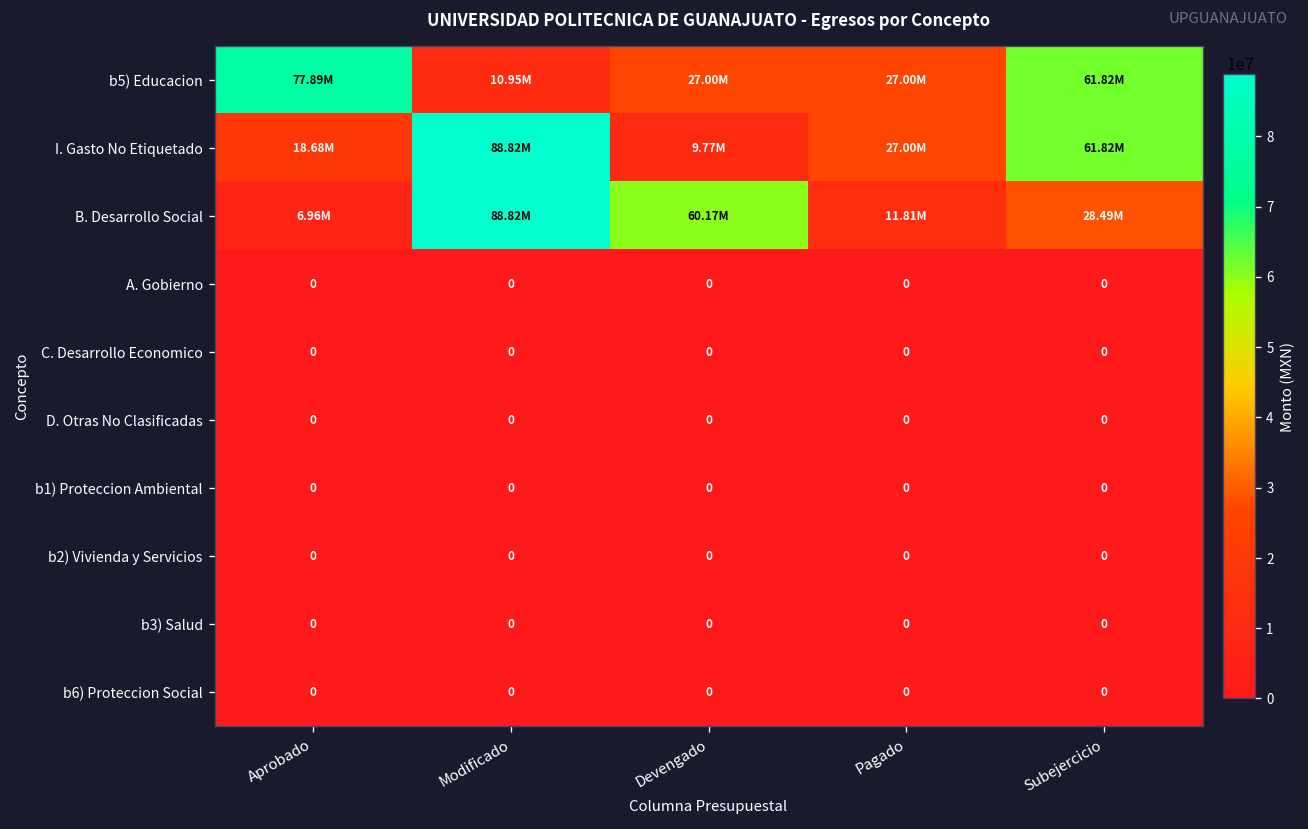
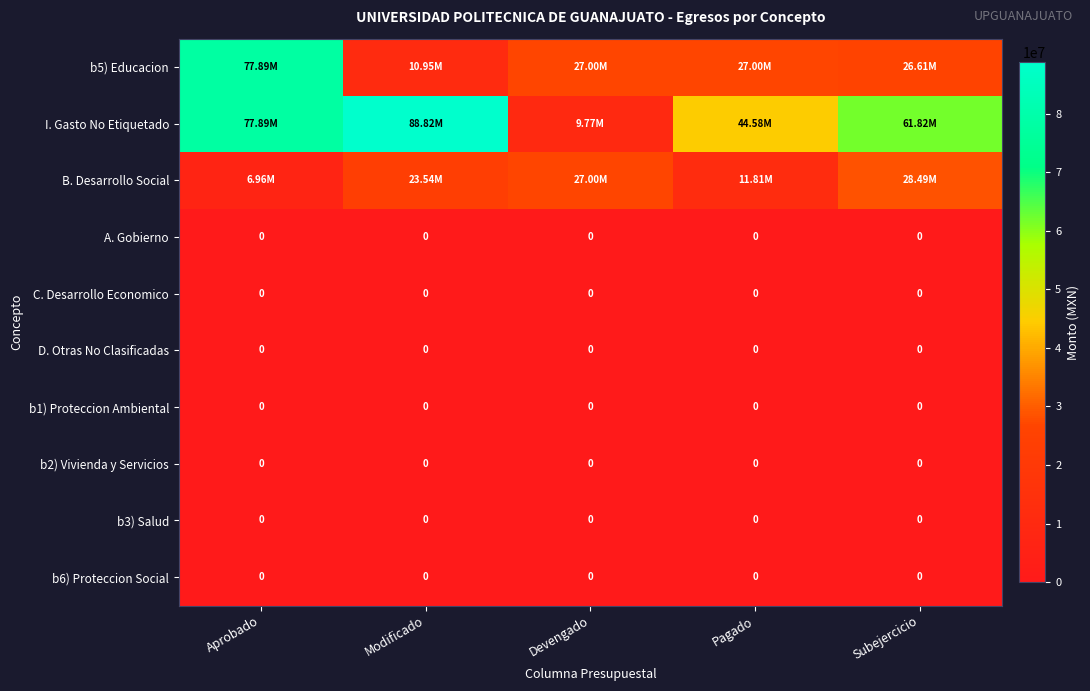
  {
    "b5) Educacion": {
      "Aprobado": "77.89M",
      "Modificado": "10.95M",
      "Devengado": "27.00M",
      "Pagado": "27.00M",
-     "Subejercicio": "61.82M"
+     "Subejercicio": "26.61M"
    },
    "I. Gasto No Etiquetado": {
-     "Aprobado": "18.68M",
+     "Aprobado": "77.89M",
      "Modificado": "88.82M",
      "Devengado": "9.77M",
-     "Pagado": "27.00M",
+     "Pagado": "44.58M",
      "Subejercicio": "61.82M"
    },
    "B. Desarrollo Social": {
      "Aprobado": "6.96M",
-     "Modificado": "88.82M",
-     "Devengado": "60.17M",
+     "Modificado": "23.54M",
+     "Devengado": "27.00M",
      "Pagado": "11.81M",
      "Subejercicio": "28.49M"
    },
    "A. Gobierno": {
      "Aprobado": "0",
      "Modificado": "0",
      "Devengado": "0",
      "Pagado": "0",
      "Subejercicio": "0"
    },
    "C. Desarrollo Economico": {
      "Aprobado": "0",
      "Modificado": "0",
      "Devengado": "0",
      "Pagado": "0",
      "Subejercicio": "0"
    },
    "D. Otras No Clasificadas": {
      "Aprobado": "0",
      "Modificado": "0",
      "Devengado": "0",
      "Pagado": "0",
      "Subejercicio": "0"
    },
    "b1) Proteccion Ambiental": {
      "Aprobado": "0",
      "Modificado": "0",
      "Devengado": "0",
      "Pagado": "0",
      "Subejercicio": "0"
    },
    "b2) Vivienda y Servicios": {
      "Aprobado": "0",
      "Modificado": "0",
      "Devengado": "0",
      "Pagado": "0",
      "Subejercicio": "0"
    },
    "b3) Salud": {
      "Aprobado": "0",
      "Modificado": "0",
      "Devengado": "0",
      "Pagado": "0",
      "Subejercicio": "0"
    },
    "b6) Proteccion Social": {
      "Aprobado": "0",
      "Modificado": "0",
      "Devengado": "0",
      "Pagado": "0",
      "Subejercicio": "0"
    }
  }
